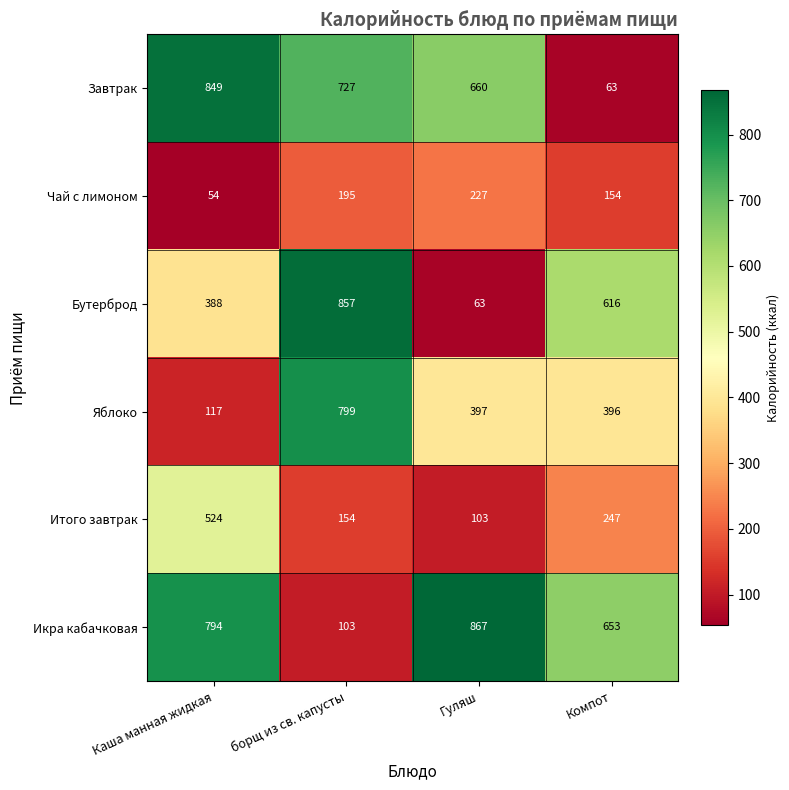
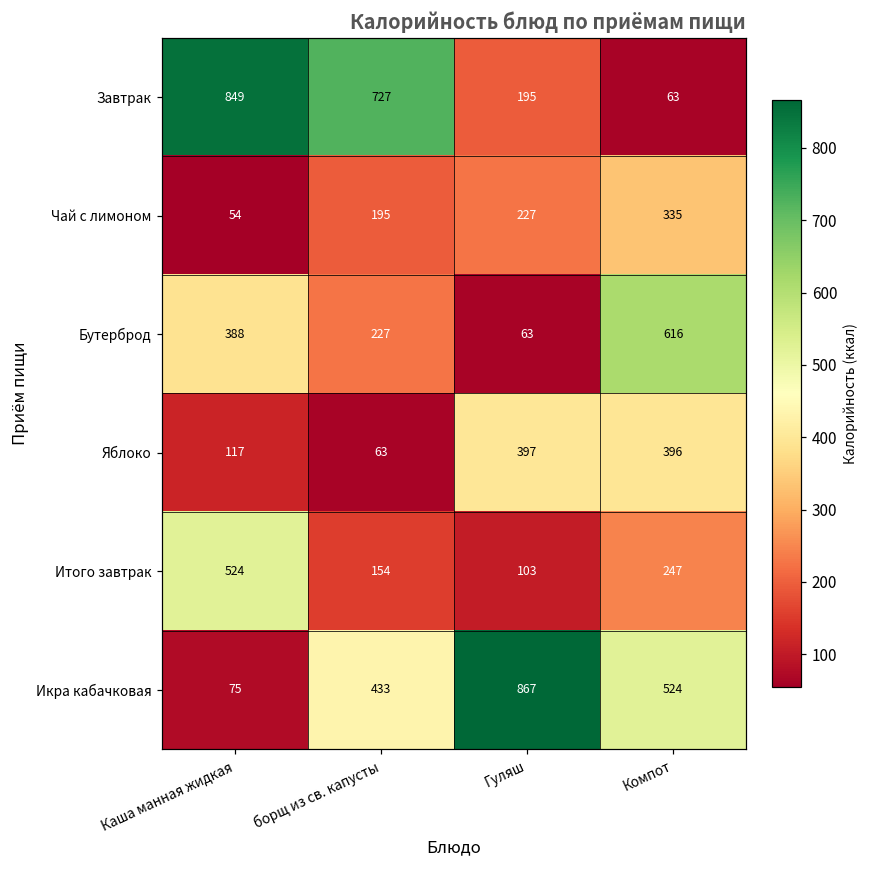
  {
    "Завтрак": {
      "Каша манная жидкая": 849,
      "борщ из св. капусты": 727,
-     "Гуляш": 660,
+     "Гуляш": 195,
      "Компот": 63
    },
    "Чай с лимоном": {
      "Каша манная жидкая": 54,
      "борщ из св. капусты": 195,
      "Гуляш": 227,
-     "Компот": 154
+     "Компот": 335
    },
    "Бутерброд": {
      "Каша манная жидкая": 388,
-     "борщ из св. капусты": 857,
+     "борщ из св. капусты": 227,
      "Гуляш": 63,
      "Компот": 616
    },
    "Яблоко": {
      "Каша манная жидкая": 117,
-     "борщ из св. капусты": 799,
+     "борщ из св. капусты": 63,
      "Гуляш": 397,
      "Компот": 396
    },
    "Итого завтрак": {
      "Каша манная жидкая": 524,
      "борщ из св. капусты": 154,
      "Гуляш": 103,
      "Компот": 247
    },
    "Икра кабачковая": {
-     "Каша манная жидкая": 794,
-     "борщ из св. капусты": 103,
+     "Каша манная жидкая": 75,
+     "борщ из св. капусты": 433,
      "Гуляш": 867,
-     "Компот": 653
+     "Компот": 524
    }
  }
